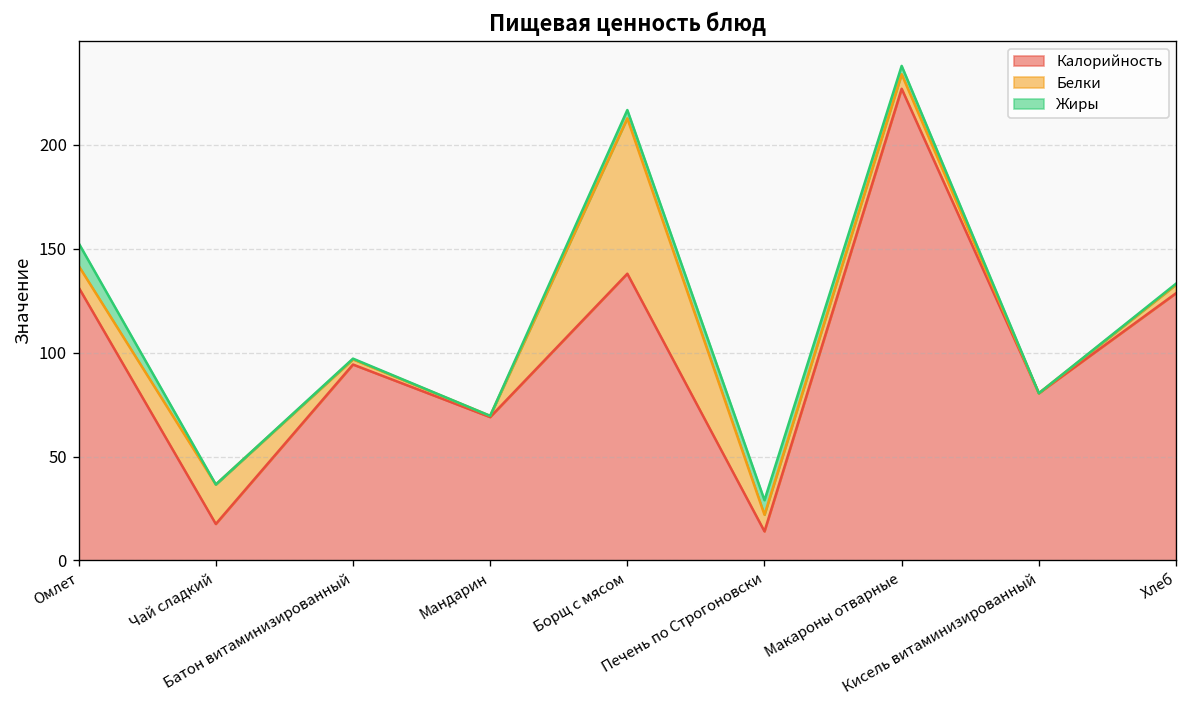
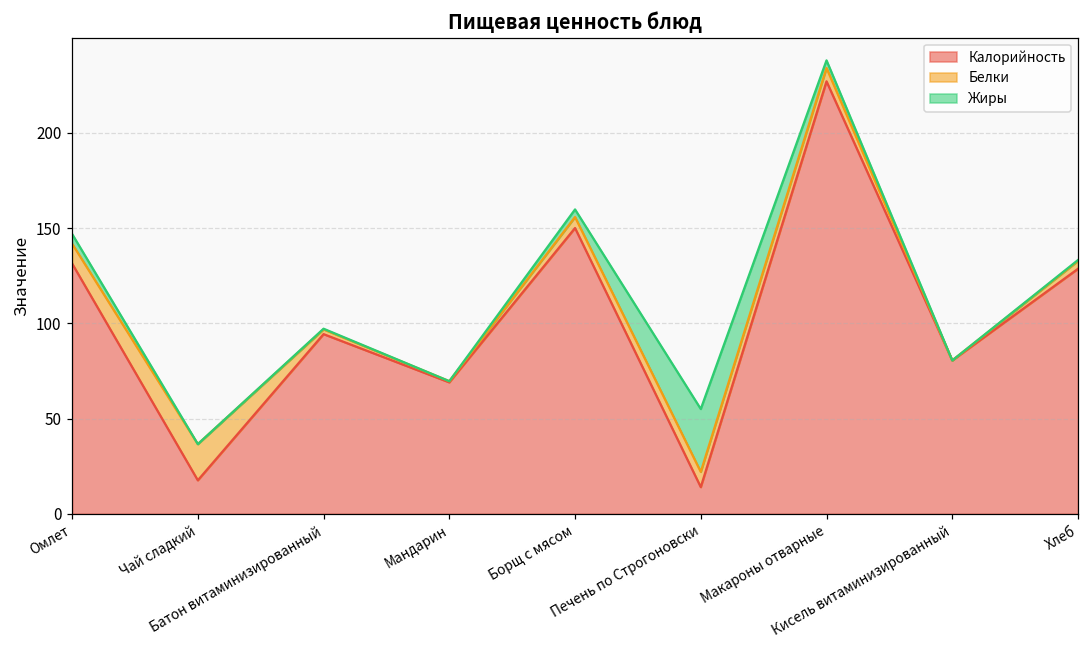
  {
    "Калорийность": {
      "Омлет": 131,
      "Чай сладкий": 18,
      "Батон витаминизированный": 94,
-     "Борщ с мясом": 138,
+     "Борщ с мясом": 150,
      "Печень по Строгоновски": 14,
      "Макароны отварные": 227,
      "Хлеб": 129
    },
    "Белки": {
      "Омлет": 10,
-     "Борщ с мясом": 75,
+     "Борщ с мясом": 6,
      "Печень по Строгоновски": 8,
      "Макароны отварные": 7
    },
    "Жиры": {
-     "Омлет": 11,
+     "Омлет": 5,
      "Борщ с мясом": 4,
-     "Печень по Строгоновски": 7,
+     "Печень по Строгоновски": 33,
      "Макароны отварные": 4
    }
  }
